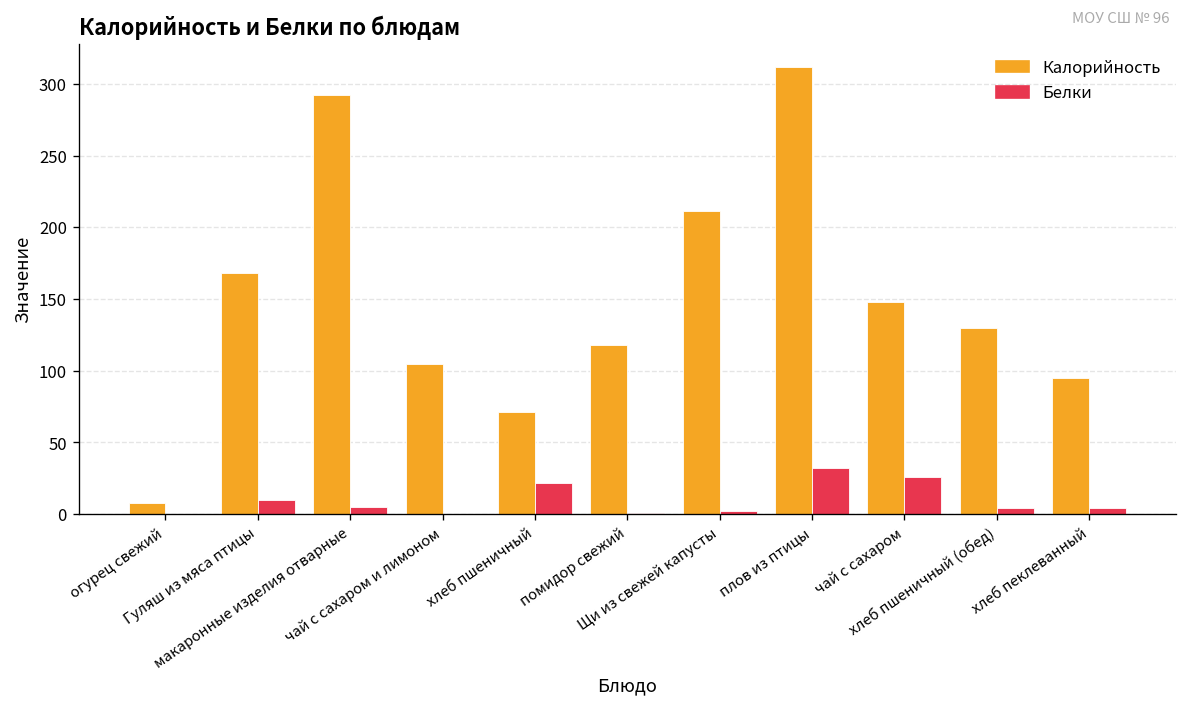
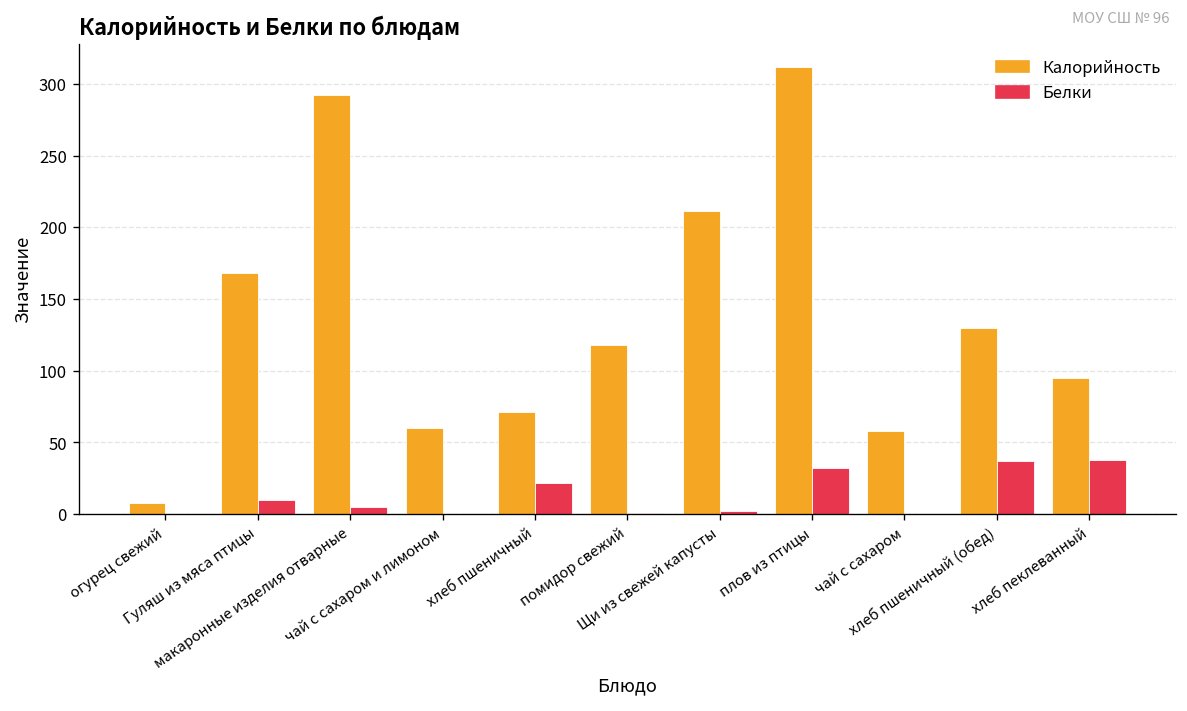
  {
    "Калорийность": {
      "огурец свежий": 8,
      "Гуляш из мяса птицы": 168,
      "макаронные изделия отварные": 292,
-     "чай с сахаром и лимоном": 105,
+     "чай с сахаром и лимоном": 60,
      "хлеб пшеничный": 71,
      "помидор свежий": 118,
      "Щи из свежей капусты": 211,
      "плов из птицы": 312,
-     "чай с сахаром": 148,
+     "чай с сахаром": 58,
      "хлеб пшеничный (обед)": 130,
      "хлеб пеклеванный": 95
    },
    "Белки": {
      "огурец свежий": 0,
      "Гуляш из мяса птицы": 10,
      "макаронные изделия отварные": 5,
      "чай с сахаром и лимоном": 0,
      "хлеб пшеничный": 22,
      "плов из птицы": 32,
-     "чай с сахаром": 26,
-     "хлеб пшеничный (обед)": 4,
-     "хлеб пеклеванный": 4
+     "чай с сахаром": 0,
+     "хлеб пшеничный (обед)": 37,
+     "хлеб пеклеванный": 38
    }
  }
